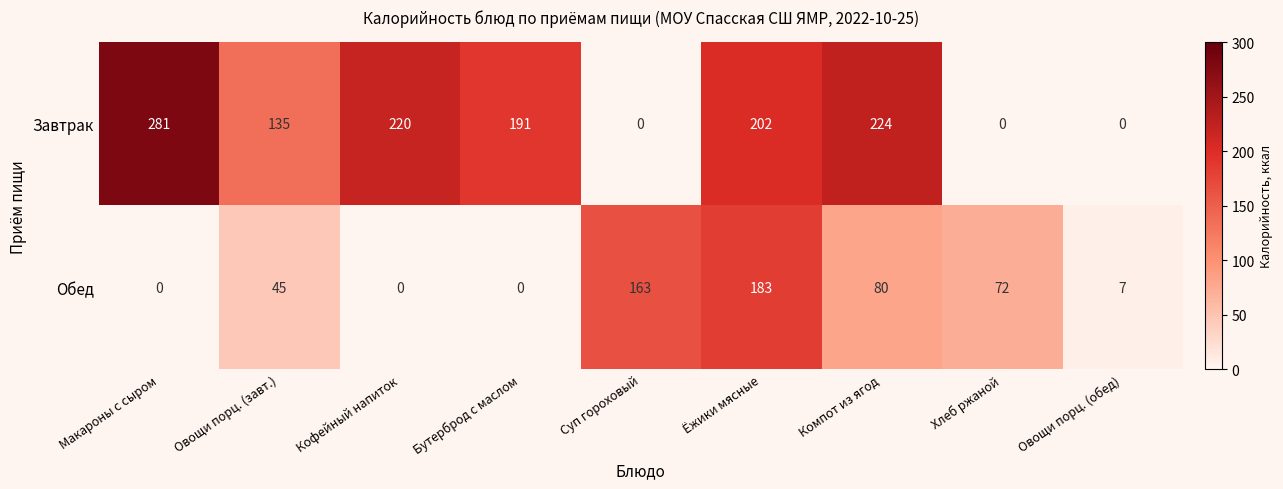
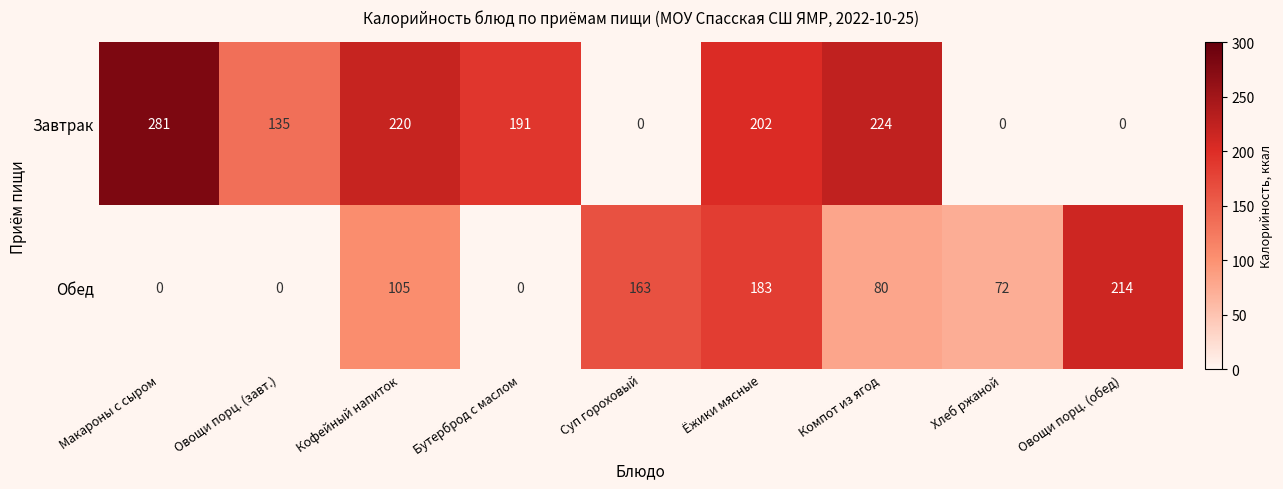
  {
    "Завтрак": {
      "Макароны с сыром": 281,
      "Овощи порц. (завт.)": 135,
      "Кофейный напиток": 220,
      "Бутерброд с маслом": 191,
      "Суп гороховый": 0,
      "Ёжики мясные": 202,
      "Компот из ягод": 224,
      "Хлеб ржаной": 0,
      "Овощи порц. (обед)": 0
    },
    "Обед": {
      "Макароны с сыром": 0,
-     "Овощи порц. (завт.)": 45,
-     "Кофейный напиток": 0,
+     "Овощи порц. (завт.)": 0,
+     "Кофейный напиток": 105,
      "Бутерброд с маслом": 0,
      "Суп гороховый": 163,
      "Ёжики мясные": 183,
      "Компот из ягод": 80,
      "Хлеб ржаной": 72,
-     "Овощи порц. (обед)": 7
+     "Овощи порц. (обед)": 214
    }
  }
